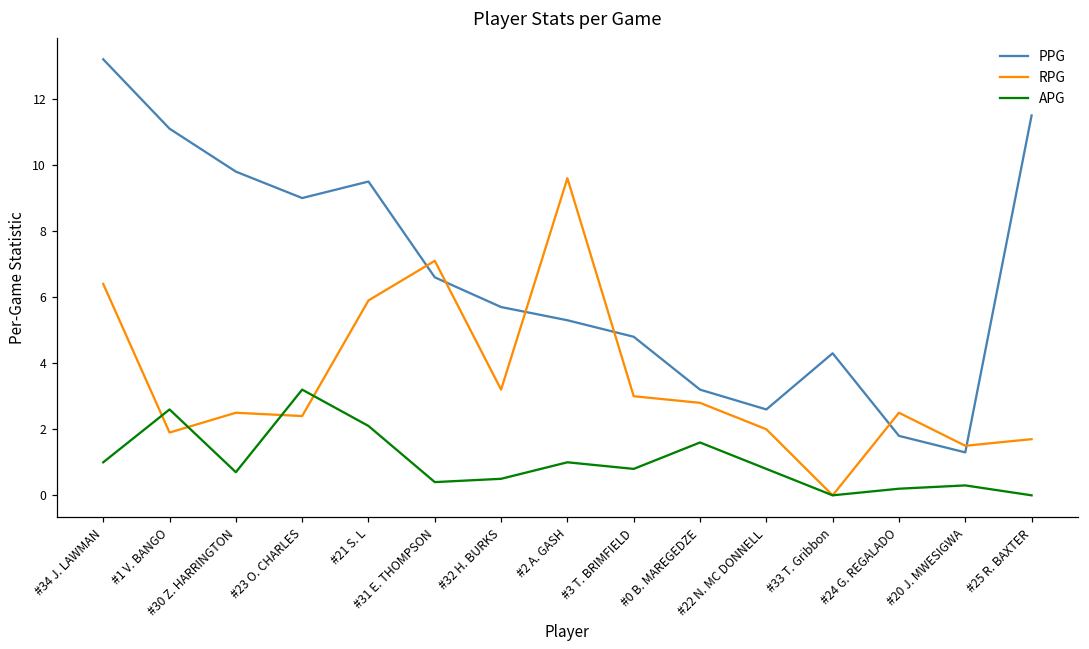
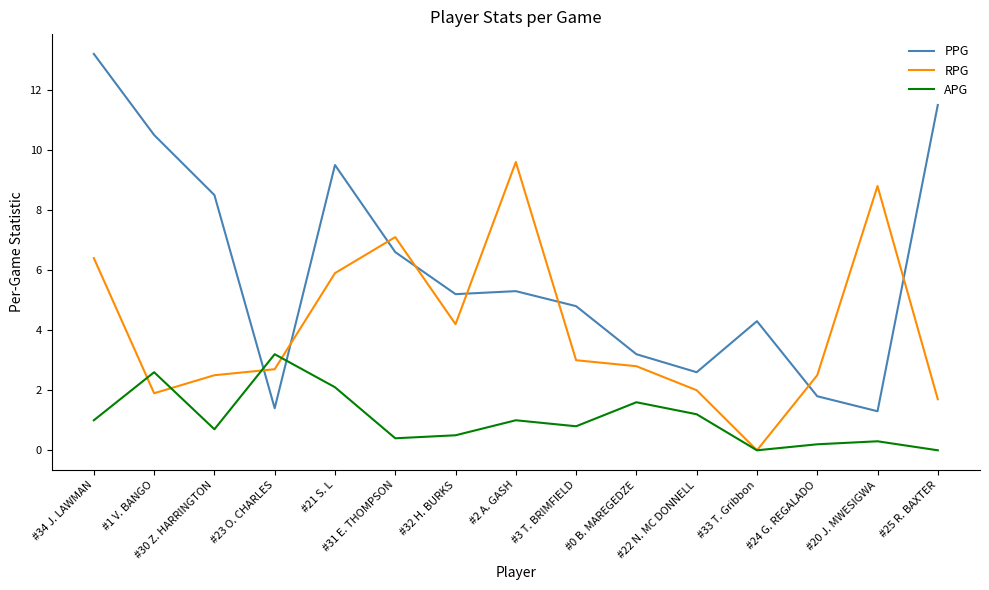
  {
    "PPG": {
      "#34 J. LAWMAN": 13.2,
-     "#1 V. BANGO": 11.1,
-     "#30 Z. HARRINGTON": 9.8,
-     "#23 O. CHARLES": 9.0,
+     "#1 V. BANGO": 10.5,
+     "#30 Z. HARRINGTON": 8.5,
+     "#23 O. CHARLES": 1.4,
      "#21 S. L": 9.5,
      "#31 E. THOMPSON": 6.6,
-     "#32 H. BURKS": 5.7,
+     "#32 H. BURKS": 5.2,
      "#2 A. GASH": 5.3,
      "#3 T. BRIMFIELD": 4.8,
      "#0 B. MAREGEDZE": 3.2,
      "#22 N. MC DONNELL": 2.6,
      "#33 T. Gribbon": 4.3,
      "#24 G. REGALADO": 1.8,
      "#20 J. MWESIGWA": 1.3,
      "#25 R. BAXTER": 11.5
    },
    "RPG": {
      "#34 J. LAWMAN": 6.4,
      "#1 V. BANGO": 1.9,
      "#30 Z. HARRINGTON": 2.5,
-     "#23 O. CHARLES": 2.4,
+     "#23 O. CHARLES": 2.7,
      "#21 S. L": 5.9,
      "#31 E. THOMPSON": 7.1,
-     "#32 H. BURKS": 3.2,
+     "#32 H. BURKS": 4.2,
      "#2 A. GASH": 9.6,
      "#3 T. BRIMFIELD": 3.0,
      "#0 B. MAREGEDZE": 2.8,
      "#22 N. MC DONNELL": 2.0,
      "#24 G. REGALADO": 2.5,
-     "#20 J. MWESIGWA": 1.5,
+     "#20 J. MWESIGWA": 8.8,
      "#25 R. BAXTER": 1.7
    },
    "APG": {
      "#34 J. LAWMAN": 1.0,
      "#1 V. BANGO": 2.6,
      "#30 Z. HARRINGTON": 0.7,
      "#23 O. CHARLES": 3.2,
      "#21 S. L": 2.1,
      "#31 E. THOMPSON": 0.4,
      "#32 H. BURKS": 0.5,
      "#2 A. GASH": 1.0,
      "#3 T. BRIMFIELD": 0.8,
      "#0 B. MAREGEDZE": 1.6,
-     "#22 N. MC DONNELL": 0.8,
+     "#22 N. MC DONNELL": 1.2,
      "#24 G. REGALADO": 0.2,
      "#20 J. MWESIGWA": 0.3,
      "#25 R. BAXTER": 0.0
    }
  }
